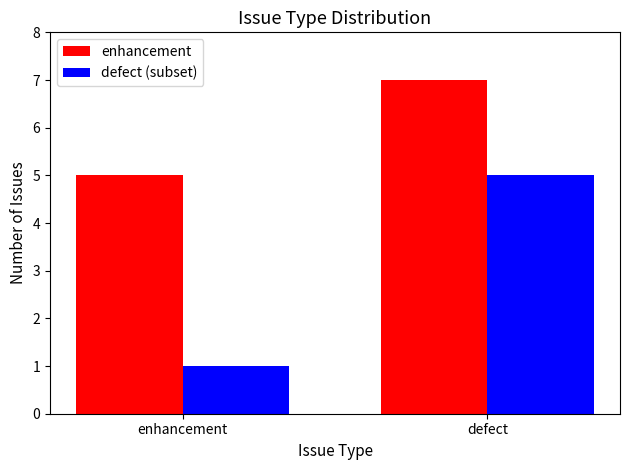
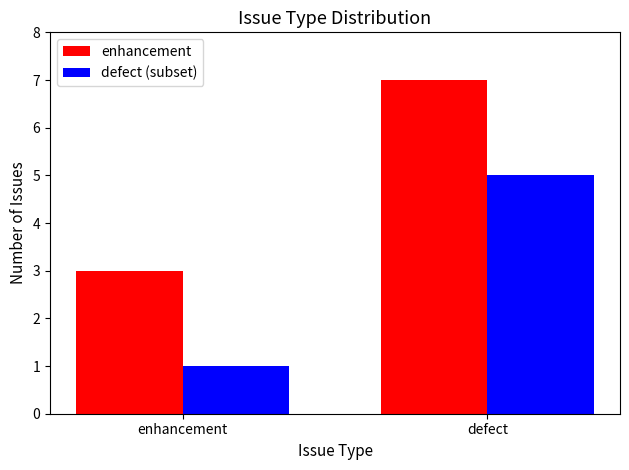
  {
    "enhancement": {
-     "enhancement": 5,
+     "enhancement": 3,
      "defect": 7
    },
    "defect (subset)": {
      "enhancement": 1,
      "defect": 5
    }
  }
